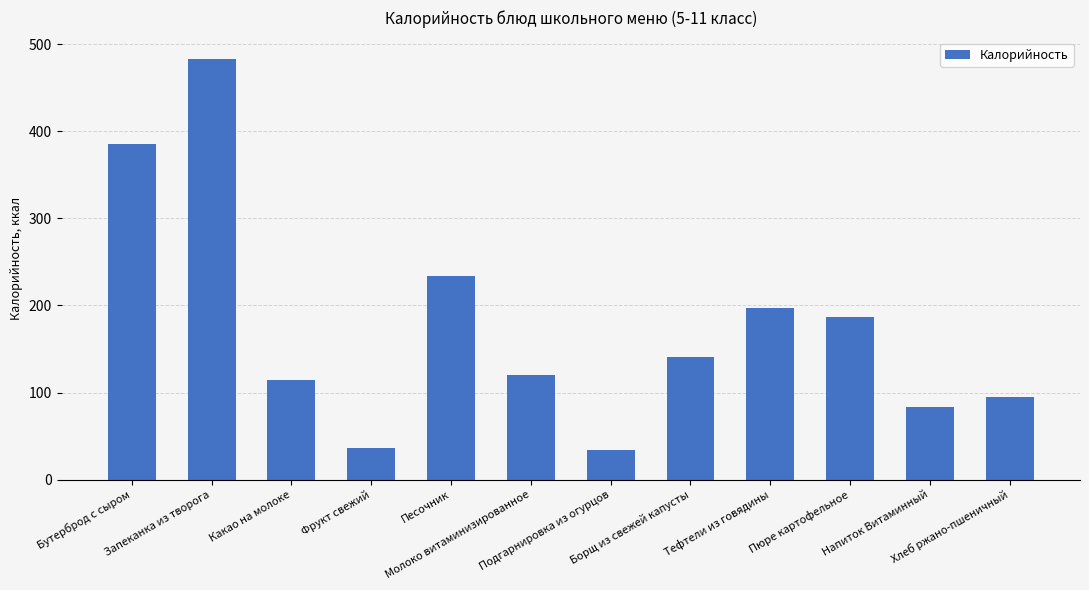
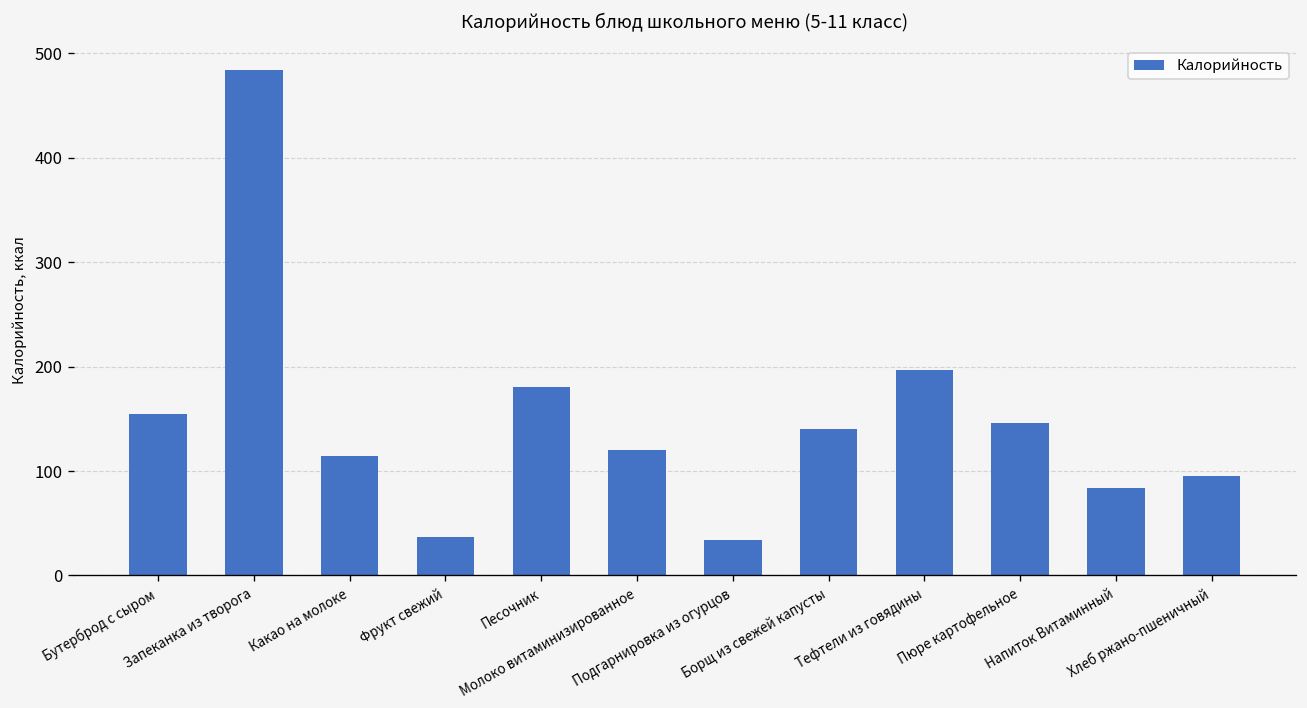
  {
-   "Бутерброд с сыром": 390,
+   "Бутерброд с сыром": 150,
    "Запеканка из творога": 480,
    "Какао на молоке": 110,
    "Фрукт свежий": 40,
-   "Песочник": 230,
+   "Песочник": 180,
    "Молоко витаминизированное": 120,
    "Подгарнировка из огурцов": 30,
    "Борщ из свежей капусты": 140,
    "Тефтели из говядины": 200,
-   "Пюре картофельное": 190,
+   "Пюре картофельное": 150,
    "Напиток Витаминный": 80,
    "Хлеб ржано-пшеничный": 100
  }
